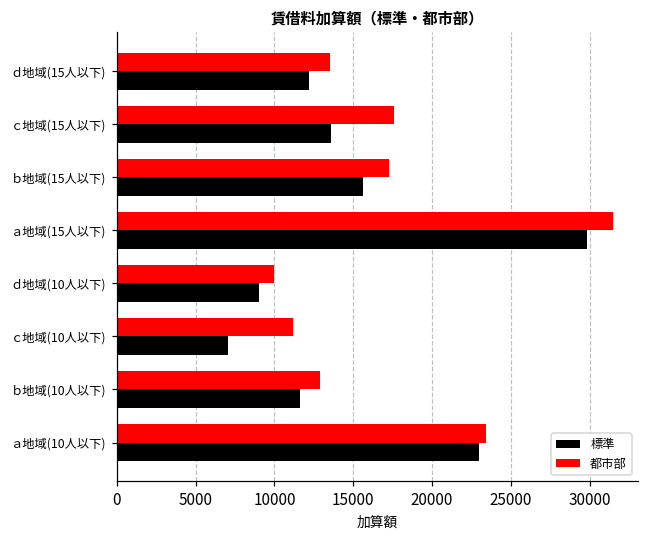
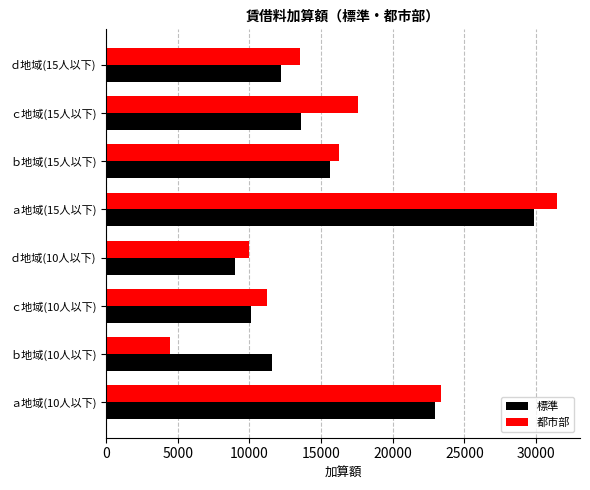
  {
    "標準": {
      "ｄ地域(15人以下)": 12200,
      "ｃ地域(15人以下)": 13600,
      "ｂ地域(15人以下)": 15600,
      "ａ地域(15人以下)": 29900,
      "ｄ地域(10人以下)": 9000,
-     "ｃ地域(10人以下)": 7100,
+     "ｃ地域(10人以下)": 10100,
      "ｂ地域(10人以下)": 11600,
      "ａ地域(10人以下)": 23000
    },
    "都市部": {
      "ｄ地域(15人以下)": 13500,
      "ｃ地域(15人以下)": 17600,
-     "ｂ地域(15人以下)": 17300,
+     "ｂ地域(15人以下)": 16200,
      "ａ地域(15人以下)": 31500,
      "ｄ地域(10人以下)": 10000,
      "ｃ地域(10人以下)": 11200,
-     "ｂ地域(10人以下)": 12900,
+     "ｂ地域(10人以下)": 4500,
      "ａ地域(10人以下)": 23400
    }
  }
